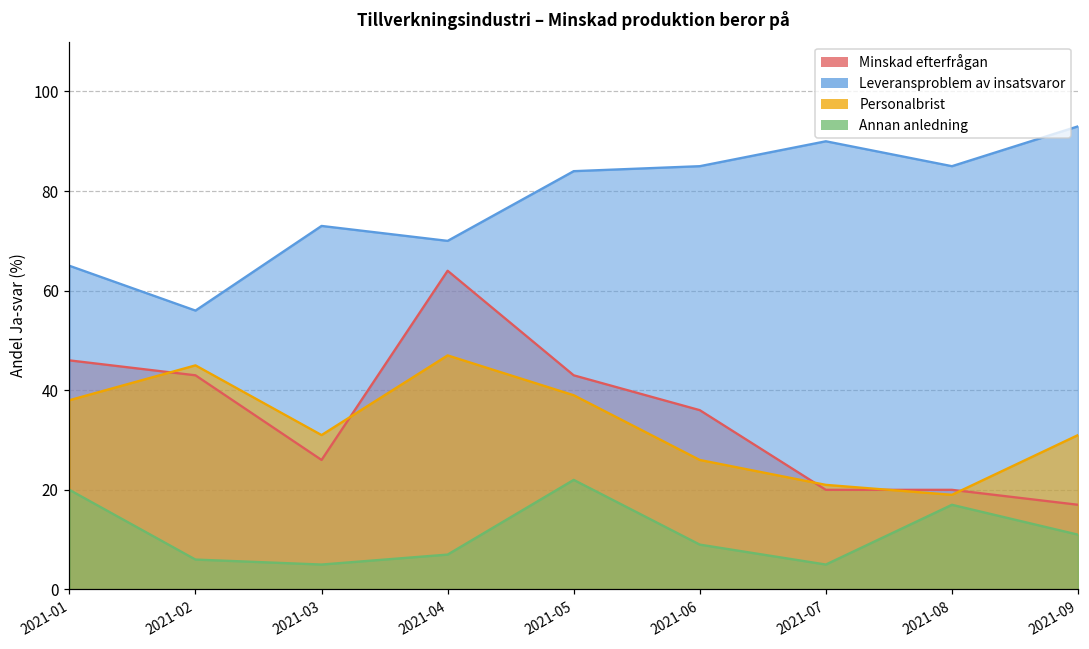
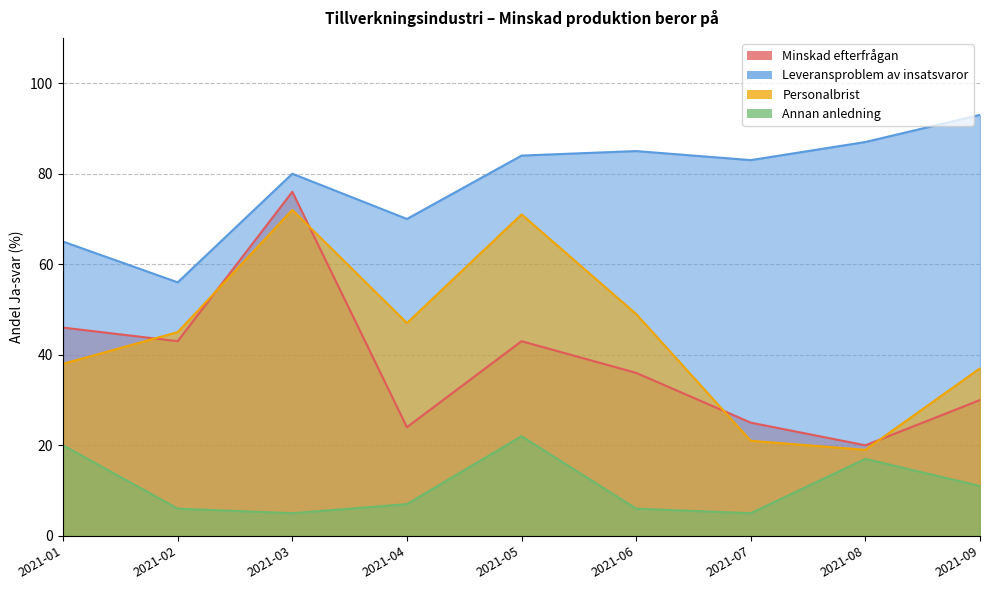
  {
    "Minskad efterfrågan": {
      "2021-01": 46,
      "2021-02": 43,
-     "2021-03": 26,
-     "2021-04": 64,
+     "2021-03": 76,
+     "2021-04": 24,
      "2021-05": 43,
      "2021-06": 36,
-     "2021-07": 20,
+     "2021-07": 25,
      "2021-08": 20,
-     "2021-09": 17
+     "2021-09": 30
    },
    "Leveransproblem av insatsvaror": {
      "2021-01": 65,
      "2021-02": 56,
-     "2021-03": 73,
+     "2021-03": 80,
      "2021-04": 70,
      "2021-05": 84,
      "2021-06": 85,
-     "2021-07": 90,
-     "2021-08": 85,
+     "2021-07": 83,
+     "2021-08": 87,
      "2021-09": 93
    },
    "Personalbrist": {
      "2021-01": 38,
      "2021-02": 45,
-     "2021-03": 31,
+     "2021-03": 72,
      "2021-04": 47,
-     "2021-05": 39,
-     "2021-06": 26,
+     "2021-05": 71,
+     "2021-06": 49,
      "2021-07": 21,
      "2021-08": 19,
-     "2021-09": 31
+     "2021-09": 37
    },
    "Annan anledning": {
      "2021-01": 20,
      "2021-02": 6,
      "2021-03": 5,
      "2021-04": 7,
      "2021-05": 22,
-     "2021-06": 9,
+     "2021-06": 6,
      "2021-07": 5,
      "2021-08": 17,
      "2021-09": 11
    }
  }
